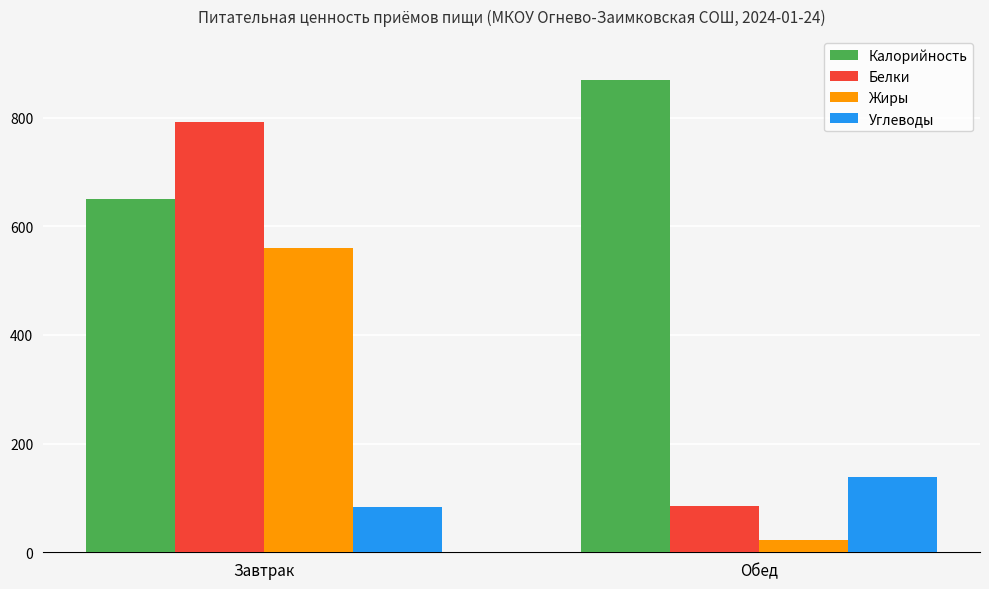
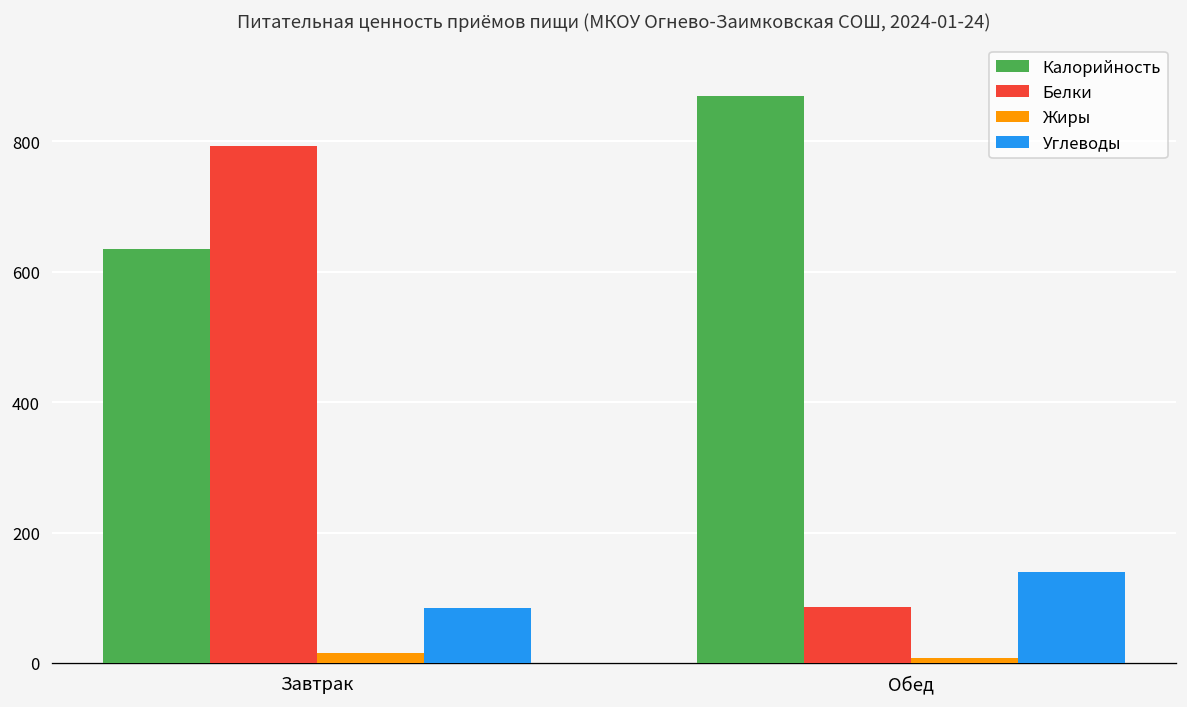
  {
    "Калорийность": {
-     "Завтрак": 650,
+     "Завтрак": 640,
      "Обед": 870
    },
    "Белки": {
      "Завтрак": 790,
      "Обед": 90
    },
    "Жиры": {
-     "Завтрак": 560,
-     "Обед": 20
+     "Завтрак": 20,
+     "Обед": 10
    },
    "Углеводы": {
      "Завтрак": 80,
      "Обед": 140
    }
  }
